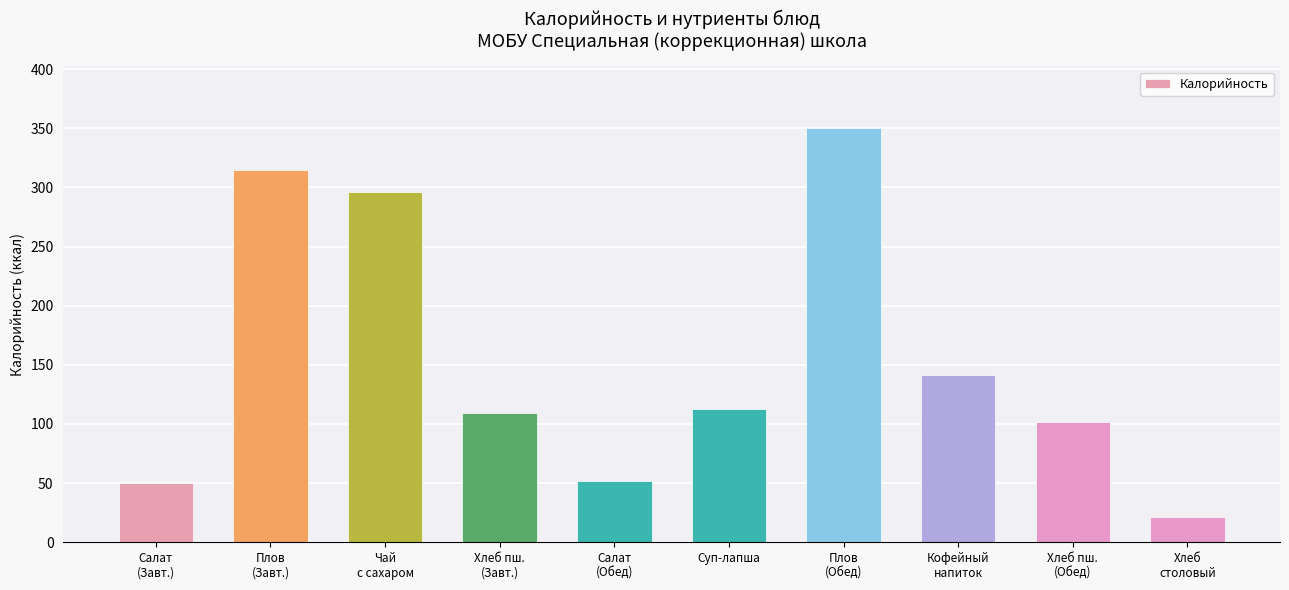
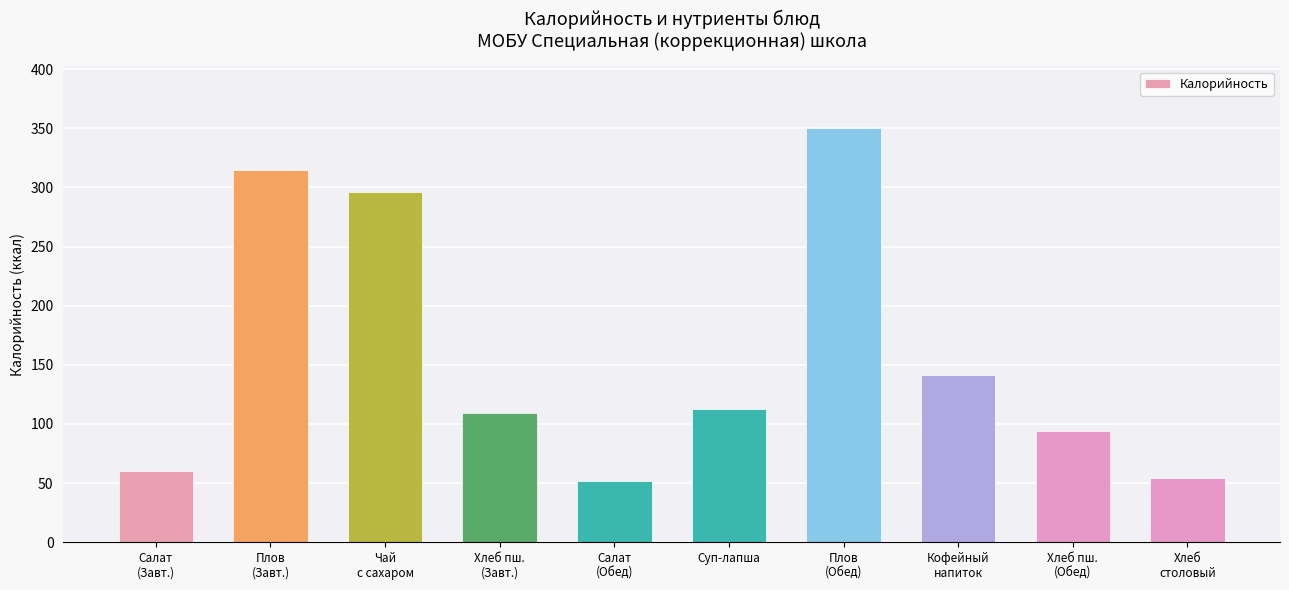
  {
-   "Салат (Завт.)": 50,
+   "Салат (Завт.)": 60,
    "Плов (Завт.)": 315,
    "Чай с сахаром": 296,
    "Хлеб пш. (Завт.)": 109,
    "Салат (Обед)": 52,
    "Суп-лапша": 113,
    "Плов (Обед)": 350,
    "Кофейный напиток": 142,
-   "Хлеб пш. (Обед)": 102,
-   "Хлеб столовый": 22
+   "Хлеб пш. (Обед)": 94,
+   "Хлеб столовый": 54
  }
